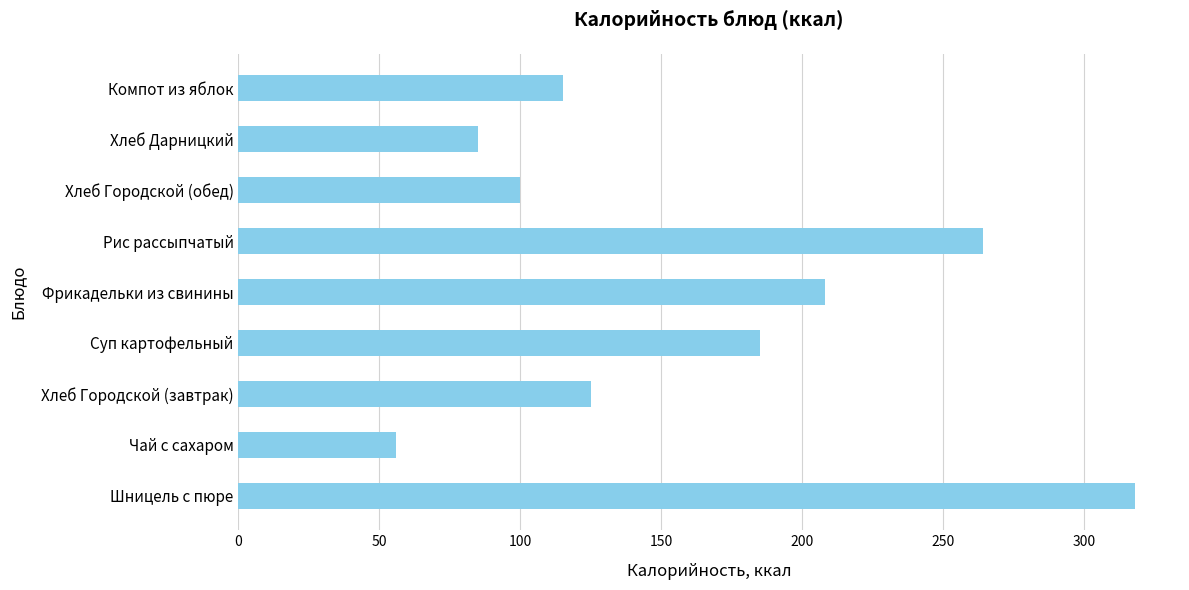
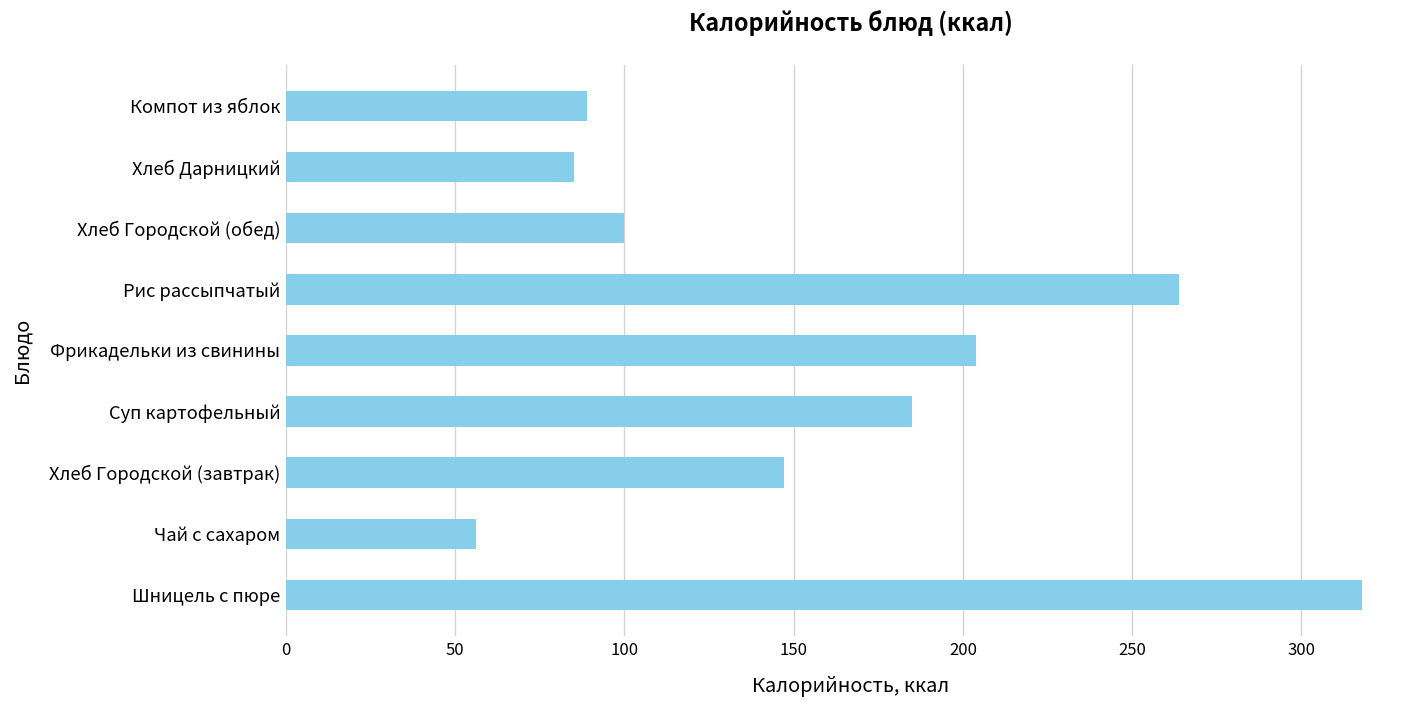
  {
-   "Компот из яблок": 115,
+   "Компот из яблок": 89,
    "Хлеб Дарницкий": 85,
    "Хлеб Городской (обед)": 100,
    "Рис рассыпчатый": 264,
-   "Фрикадельки из свинины": 208,
+   "Фрикадельки из свинины": 204,
    "Суп картофельный": 185,
-   "Хлеб Городской (завтрак)": 125,
+   "Хлеб Городской (завтрак)": 147,
    "Чай с сахаром": 56,
    "Шницель с пюре": 318
  }
